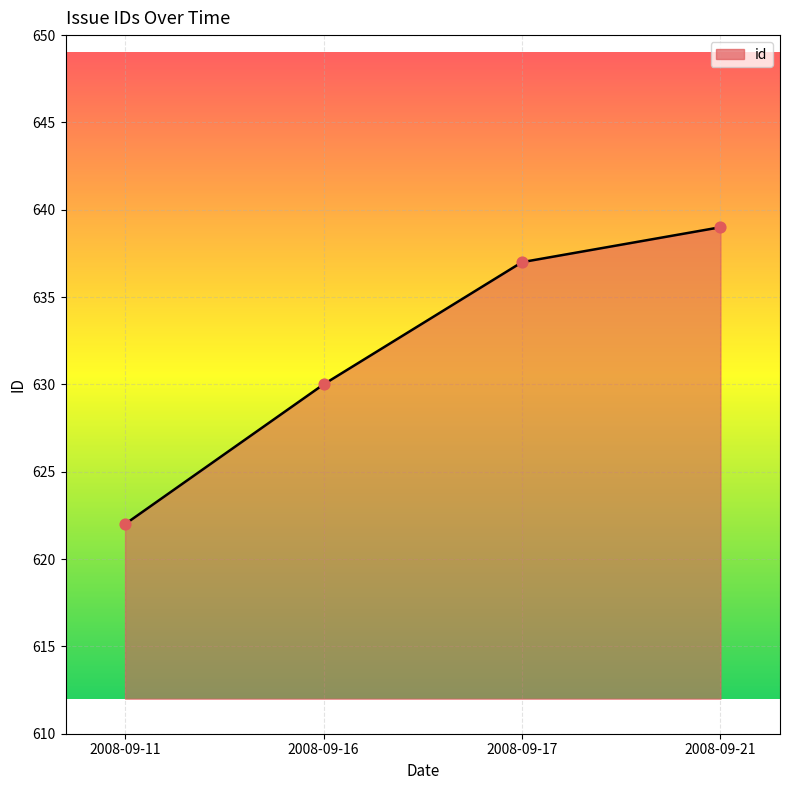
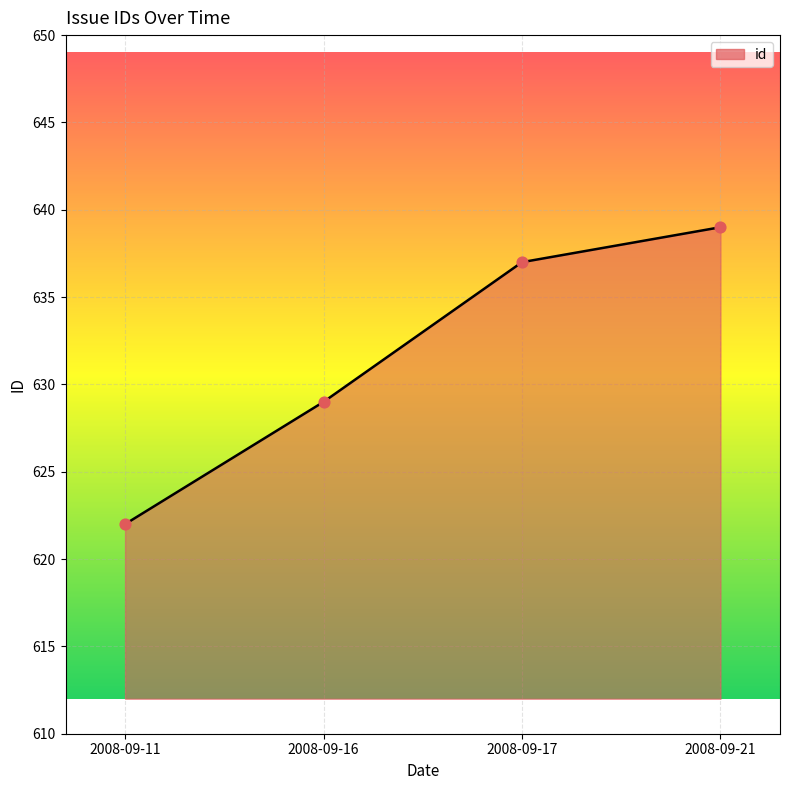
  {
    "2008-09-11": 622,
-   "2008-09-16": 630,
+   "2008-09-16": 629,
    "2008-09-17": 637,
    "2008-09-21": 639
  }
